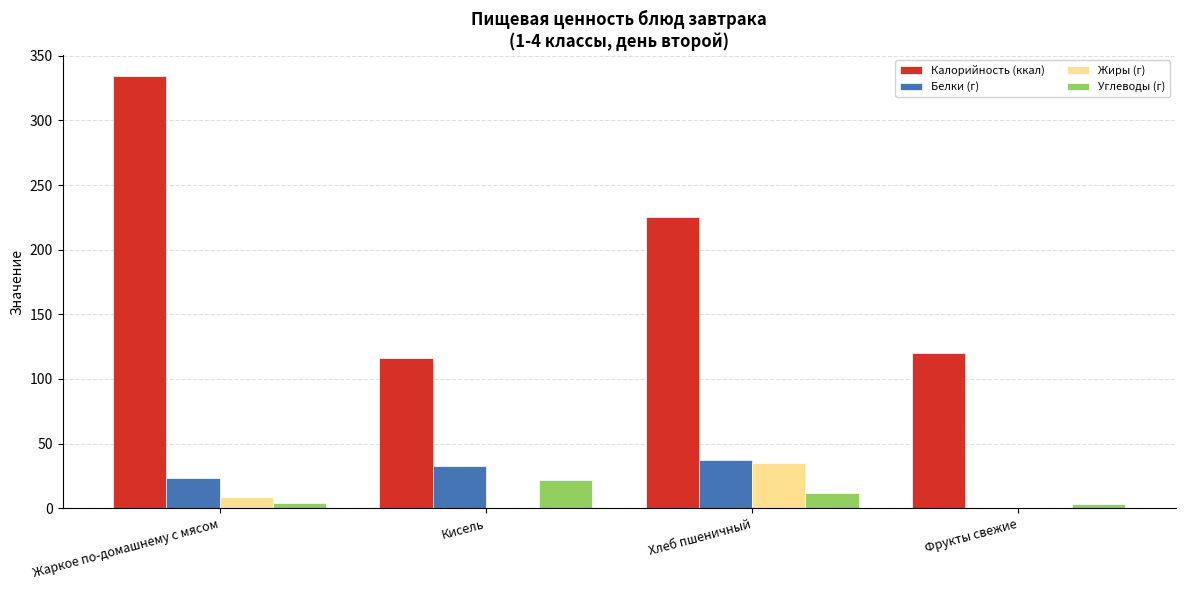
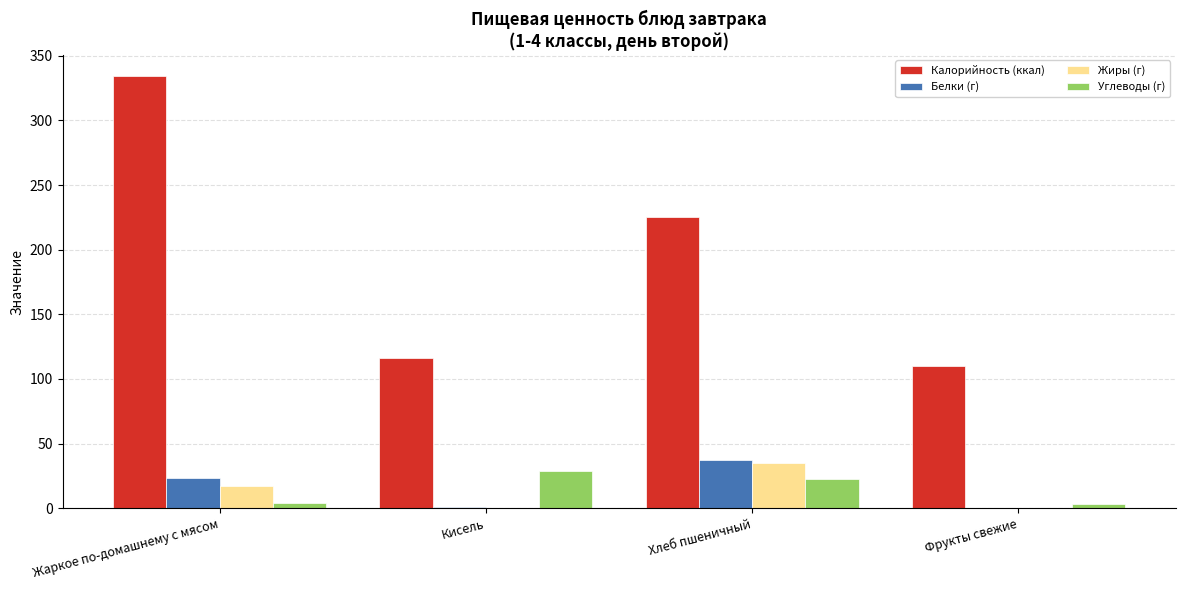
  {
    "Калорийность (ккал)": {
      "Жаркое по-домашнему с мясом": 334,
      "Кисель": 116,
      "Хлеб пшеничный": 225,
-     "Фрукты свежие": 120
+     "Фрукты свежие": 110
    },
    "Белки (г)": {
      "Жаркое по-домашнему с мясом": 23,
-     "Кисель": 33,
+     "Кисель": 1,
      "Хлеб пшеничный": 38,
      "Фрукты свежие": 0
    },
    "Жиры (г)": {
-     "Жаркое по-домашнему с мясом": 9,
+     "Жаркое по-домашнему с мясом": 17,
      "Кисель": 0,
      "Хлеб пшеничный": 35,
      "Фрукты свежие": 0
    },
    "Углеводы (г)": {
      "Жаркое по-домашнему с мясом": 4,
-     "Кисель": 22,
-     "Хлеб пшеничный": 12,
+     "Кисель": 29,
+     "Хлеб пшеничный": 23,
      "Фрукты свежие": 3
    }
  }
